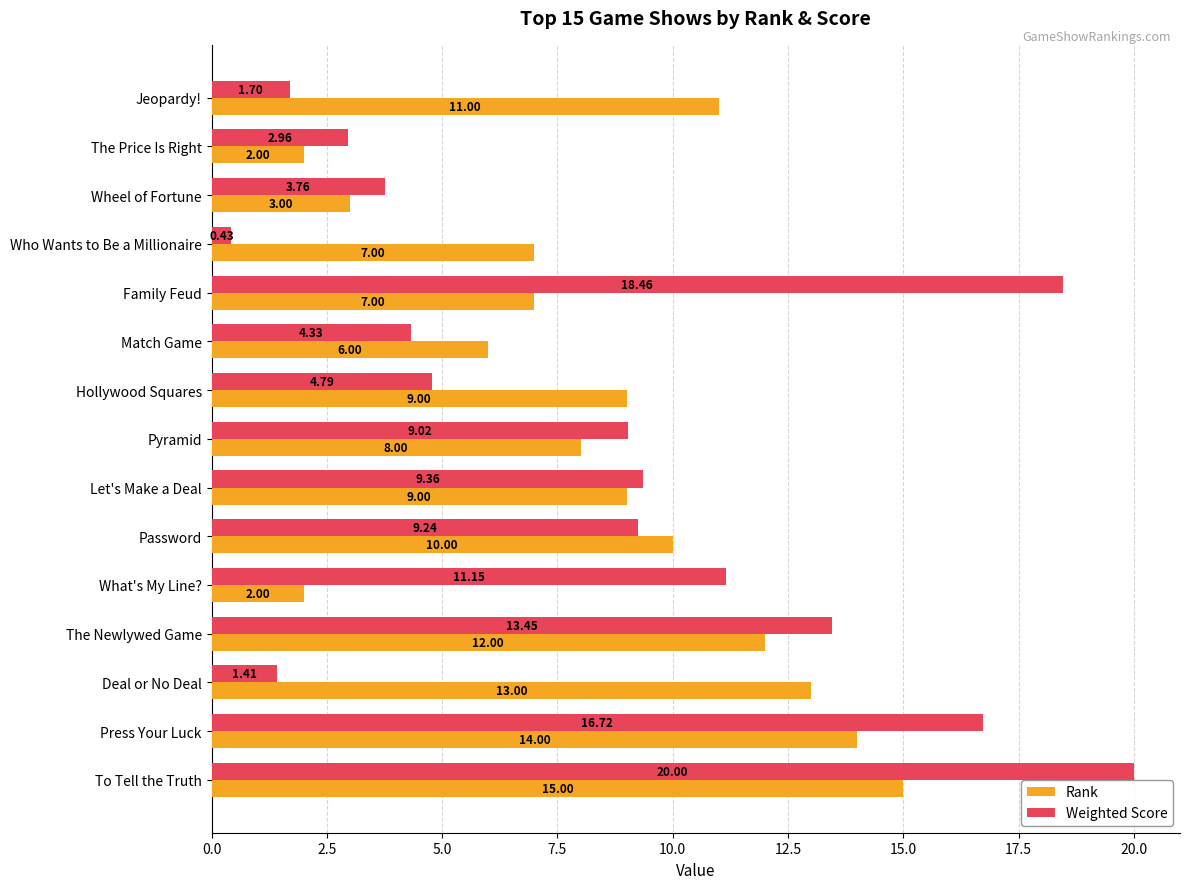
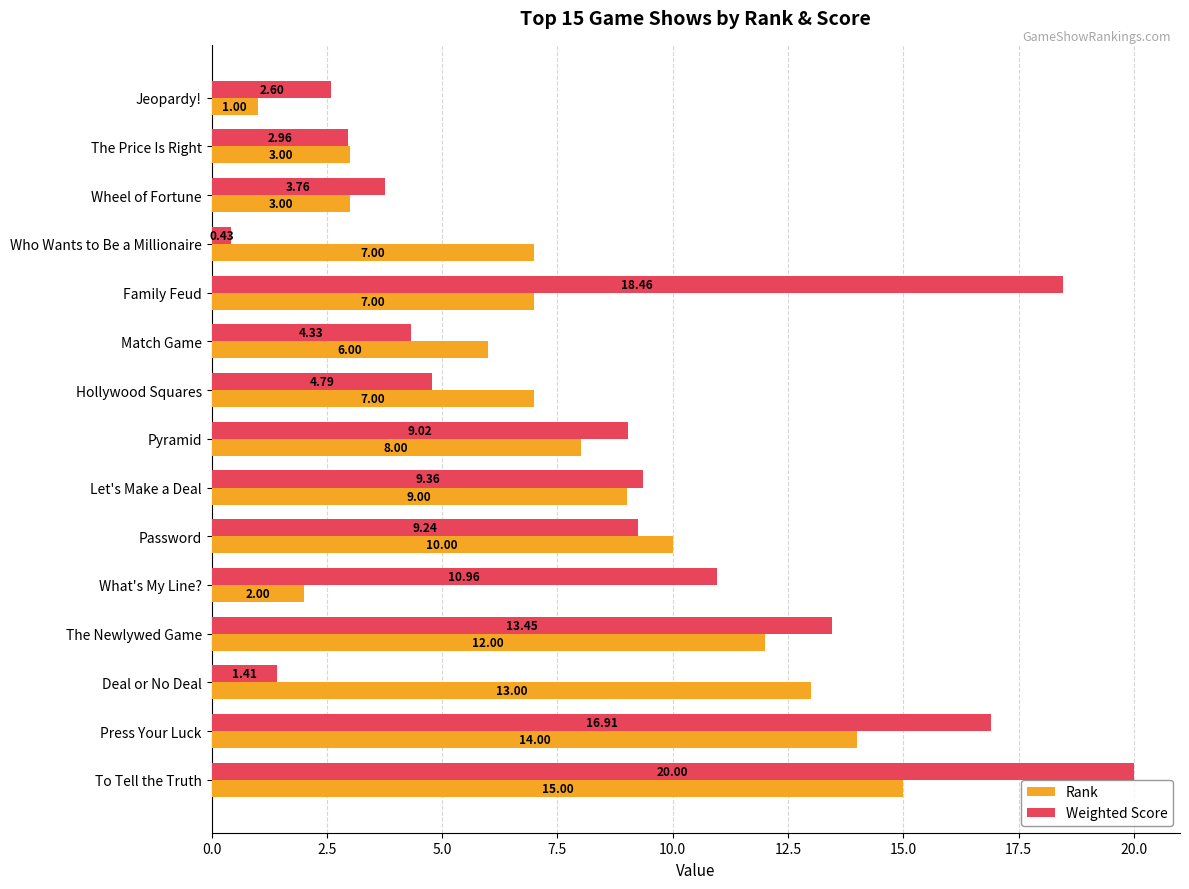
  {
    "Rank": {
-     "Jeopardy!": 11.00,
-     "The Price Is Right": 2.00,
+     "Jeopardy!": 1.00,
+     "The Price Is Right": 3.00,
      "Wheel of Fortune": 3.00,
      "Who Wants to Be a Millionaire": 7.00,
      "Family Feud": 7.00,
      "Match Game": 6.00,
-     "Hollywood Squares": 9.00,
+     "Hollywood Squares": 7.00,
      "Pyramid": 8.00,
      "Let's Make a Deal": 9.00,
      "Password": 10.00,
      "What's My Line?": 2.00,
      "The Newlywed Game": 12.00,
      "Deal or No Deal": 13.00,
      "Press Your Luck": 14.00,
      "To Tell the Truth": 15.00
    },
    "Weighted Score": {
-     "Jeopardy!": 1.70,
+     "Jeopardy!": 2.60,
      "The Price Is Right": 2.96,
      "Wheel of Fortune": 3.76,
      "Who Wants to Be a Millionaire": 0.43,
      "Family Feud": 18.46,
      "Match Game": 4.33,
      "Hollywood Squares": 4.79,
      "Pyramid": 9.02,
      "Let's Make a Deal": 9.36,
      "Password": 9.24,
-     "What's My Line?": 11.15,
+     "What's My Line?": 10.96,
      "The Newlywed Game": 13.45,
      "Deal or No Deal": 1.41,
-     "Press Your Luck": 16.72,
+     "Press Your Luck": 16.91,
      "To Tell the Truth": 20.00
    }
  }
